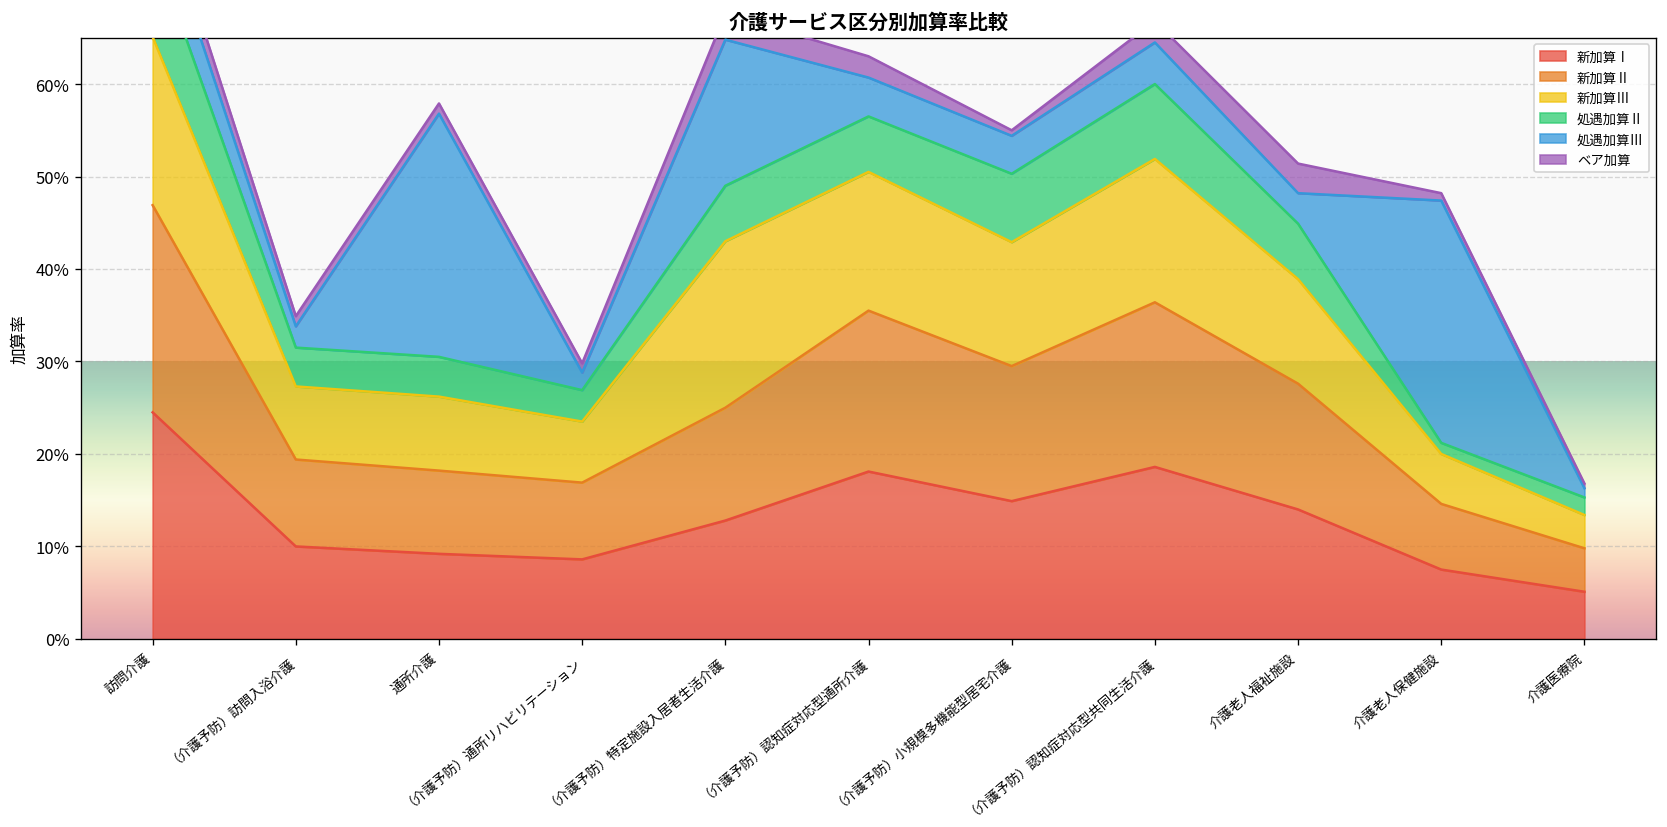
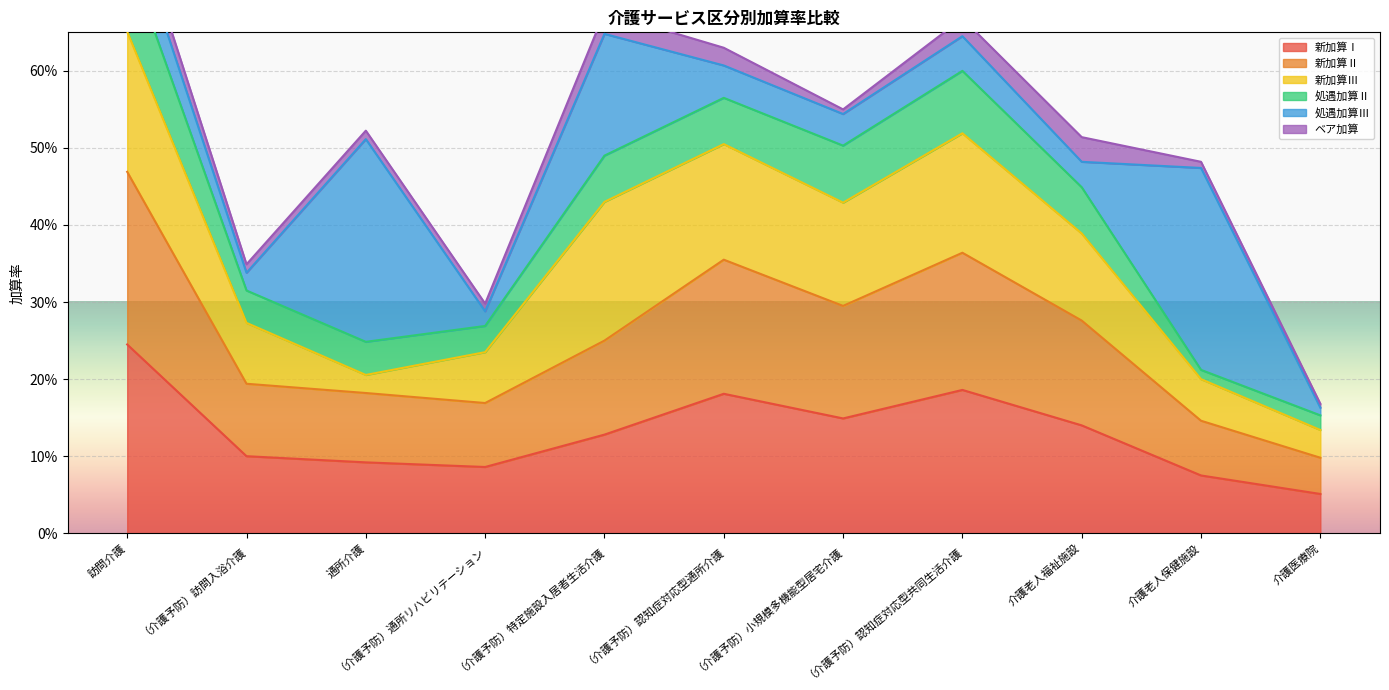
  {
    "新加算Ⅲ": {
      "訪問介護": "18%",
      "（介護予防）訪問入浴介護": "8%",
-     "通所介護": "8%",
+     "通所介護": "2%",
      "（介護予防）通所リハビリテーション": "7%",
      "（介護予防）特定施設入居者生活介護": "18%",
      "（介護予防）認知症対応型通所介護": "15%",
      "（介護予防）小規模多機能型居宅介護": "13%",
      "（介護予防）認知症対応型共同生活介護": "16%",
      "介護老人福祉施設": "11%",
      "介護老人保健施設": "5%",
      "介護医療院": "4%"
    },
    "処遇加算Ⅱ": {
      "（介護予防）訪問入浴介護": "4%",
      "通所介護": "4%",
      "（介護予防）通所リハビリテーション": "3%",
      "（介護予防）特定施設入居者生活介護": "6%",
      "（介護予防）認知症対応型通所介護": "6%",
      "（介護予防）小規模多機能型居宅介護": "7%",
      "（介護予防）認知症対応型共同生活介護": "8%",
      "介護老人福祉施設": "6%",
      "介護老人保健施設": "1%",
      "介護医療院": "2%"
    },
    "処遇加算Ⅲ": {
      "（介護予防）訪問入浴介護": "2%",
      "通所介護": "26%",
      "（介護予防）通所リハビリテーション": "2%",
      "（介護予防）特定施設入居者生活介護": "16%",
      "（介護予防）認知症対応型通所介護": "4%",
      "（介護予防）小規模多機能型居宅介護": "4%",
      "（介護予防）認知症対応型共同生活介護": "5%",
      "介護老人福祉施設": "3%",
      "介護老人保健施設": "26%",
      "介護医療院": "1%"
    },
    "ベア加算": {
      "（介護予防）訪問入浴介護": "1%",
      "通所介護": "1%",
      "（介護予防）通所リハビリテーション": "1%",
      "（介護予防）認知症対応型通所介護": "2%",
      "（介護予防）小規模多機能型居宅介護": "1%",
      "介護老人福祉施設": "3%",
      "介護老人保健施設": "1%",
      "介護医療院": "1%"
    }
  }
